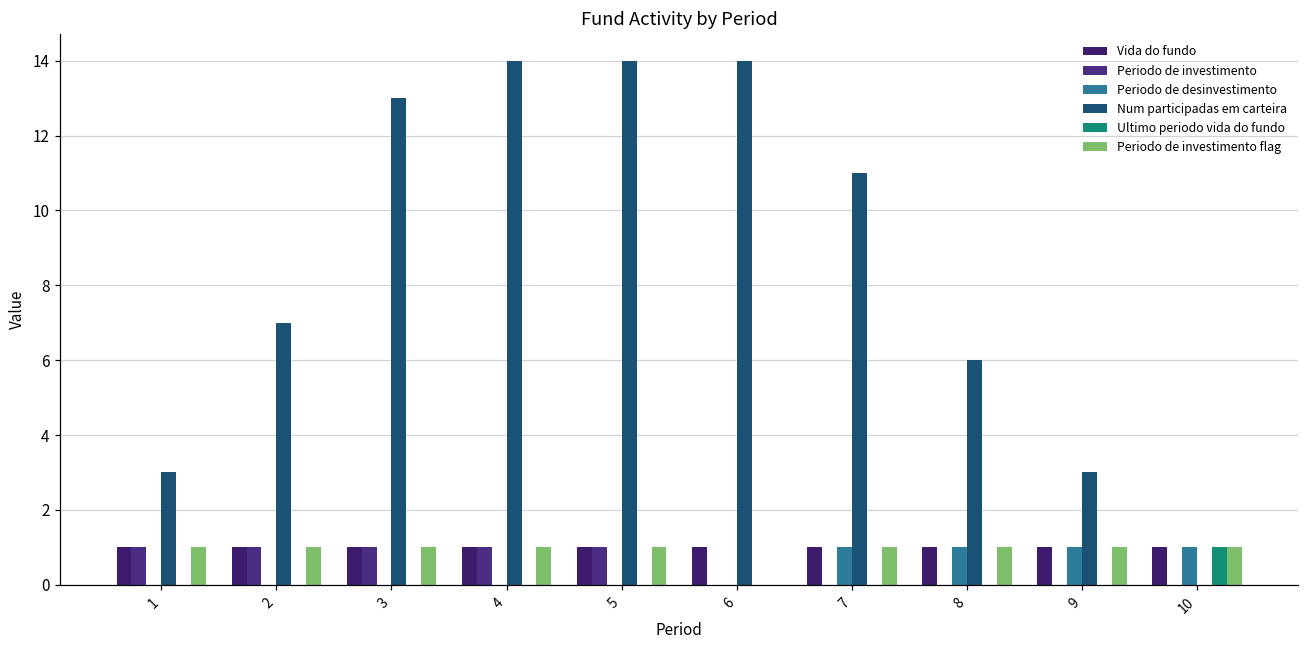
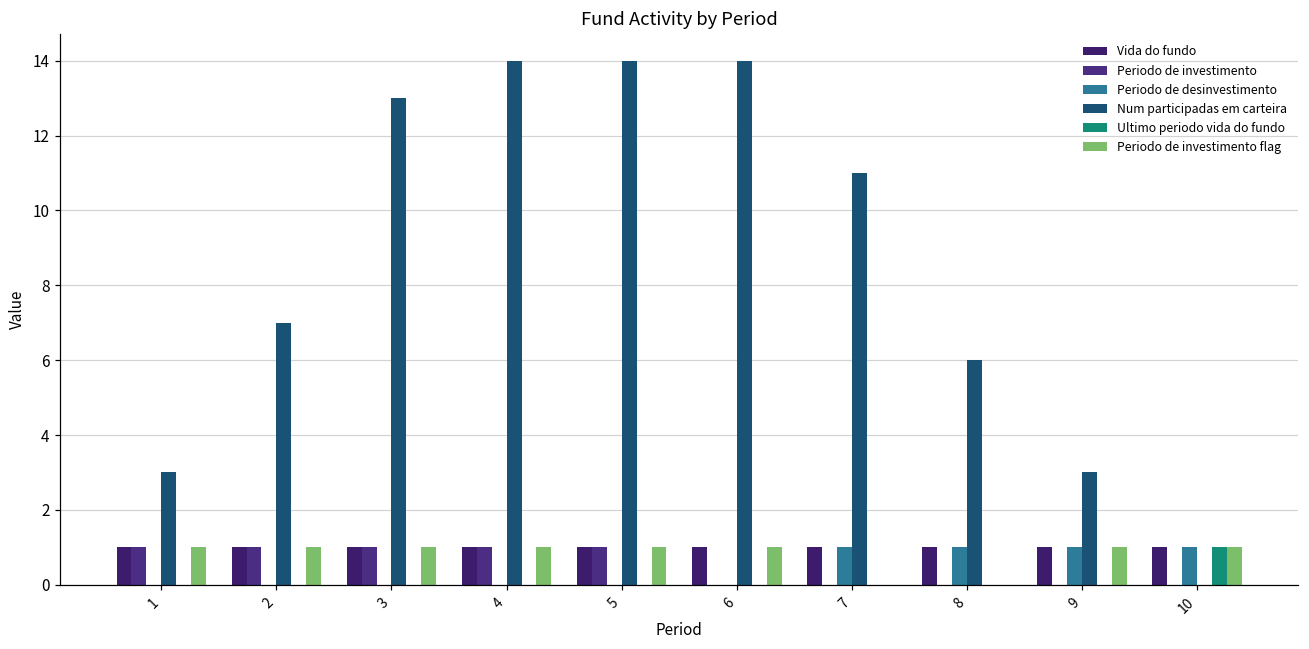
  {
    "Periodo de investimento flag": {
      "1": 1,
      "2": 1,
      "3": 1,
      "4": 1,
      "5": 1,
-     "6": 0,
-     "7": 1,
-     "8": 1,
+     "6": 1,
+     "7": 0,
+     "8": 0,
      "9": 1,
      "10": 1
    }
  }
